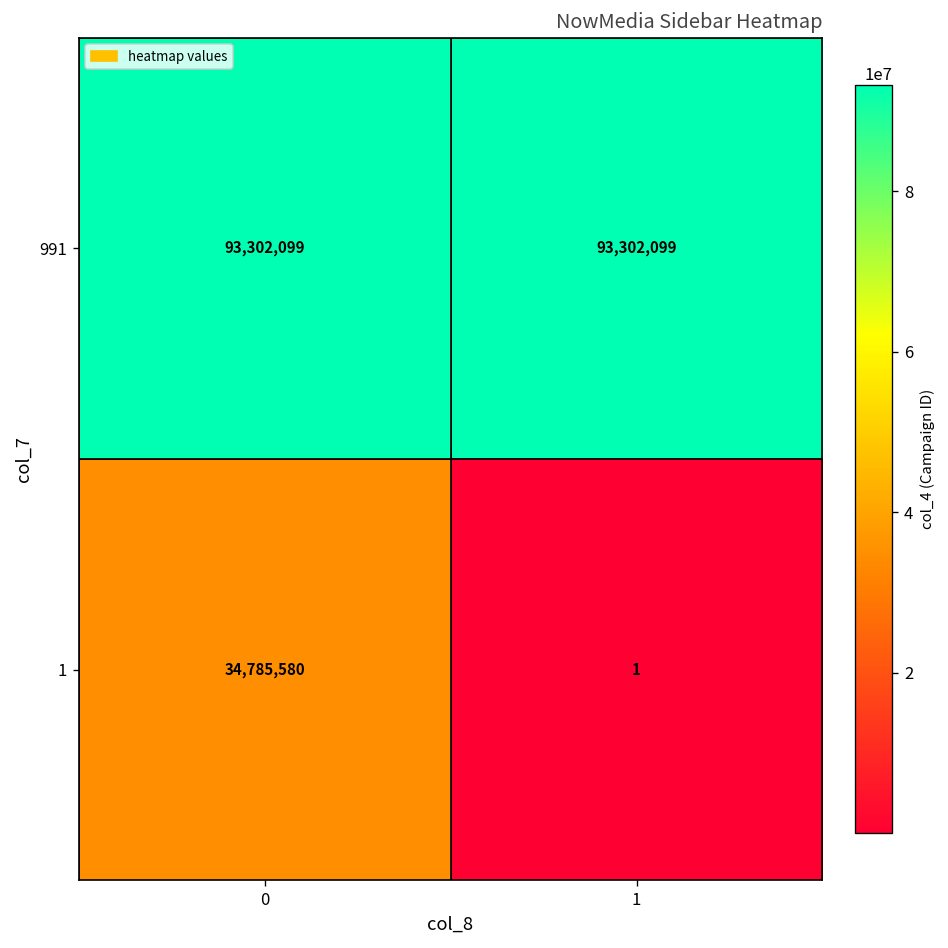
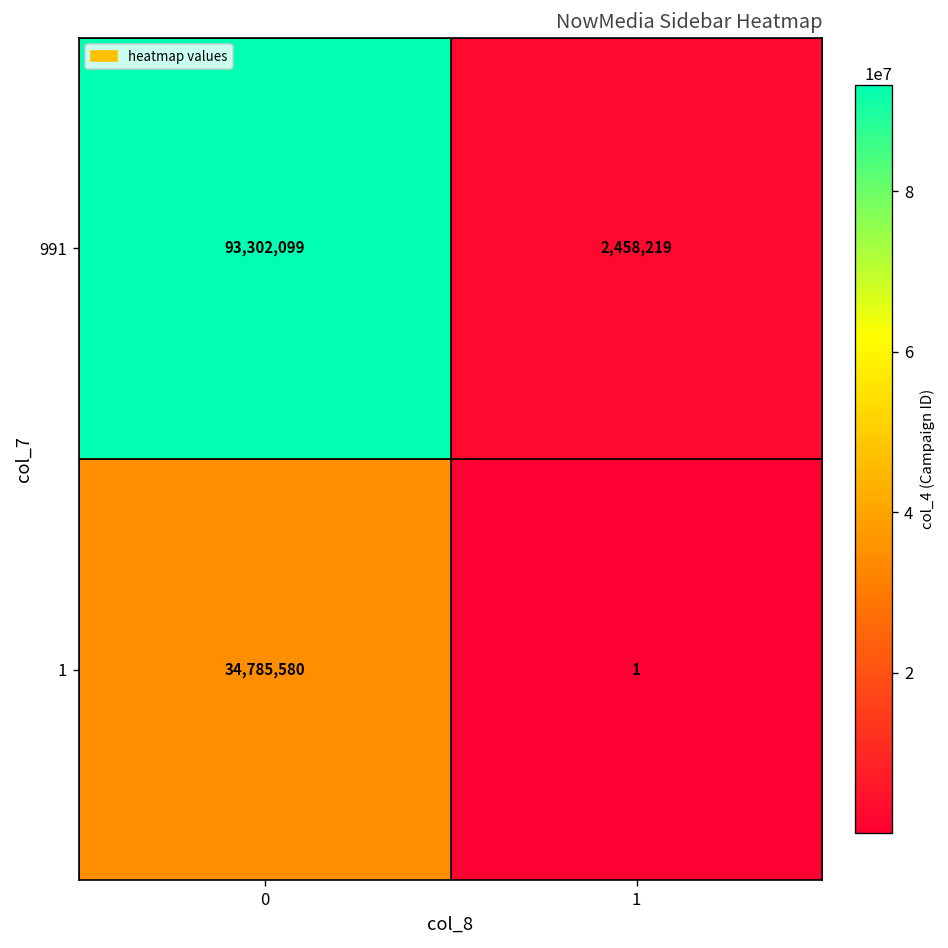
  {
    "991": {
      "0": "93,302,099",
-     "1": "93,302,099"
+     "1": "2,458,219"
    },
    "1": {
      "0": "34,785,580",
      "1": "1"
    }
  }
